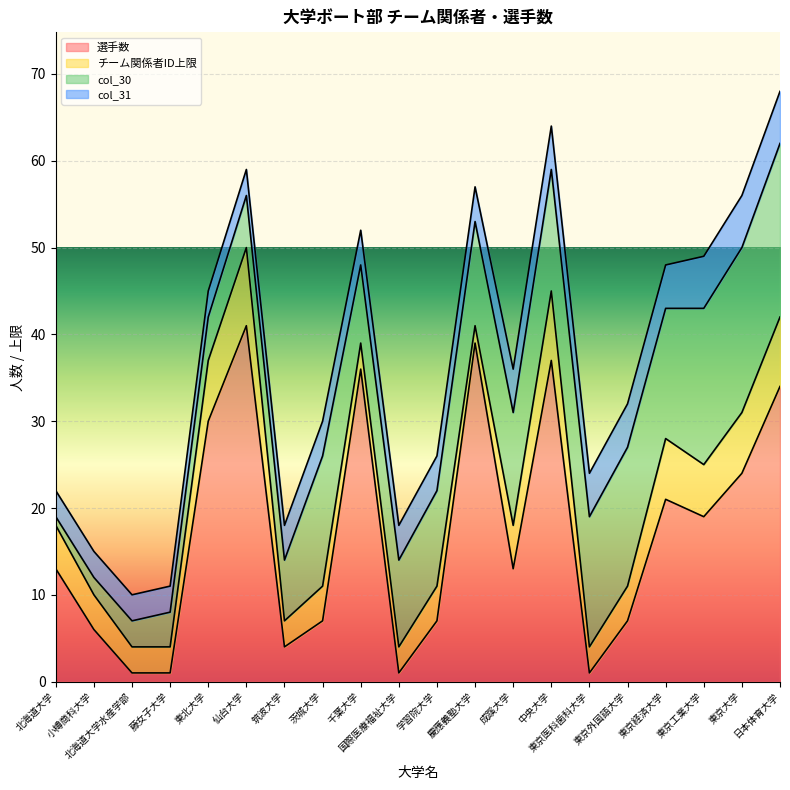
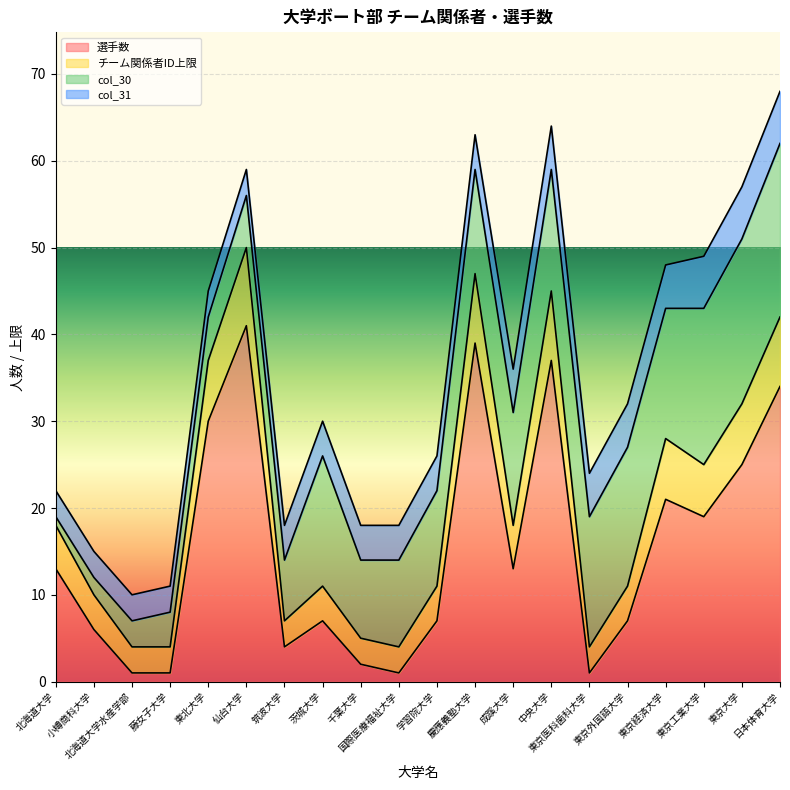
  {
    "選手数": {
      "北海道大学": 13,
      "小樽商科大学": 6,
      "北海道大学水産学部": 1,
      "藤女子大学": 1,
      "東北大学": 30,
      "仙台大学": 41,
      "筑波大学": 4,
      "茨城大学": 7,
-     "千葉大学": 36,
+     "千葉大学": 2,
      "国際医療福祉大学": 1,
      "学習院大学": 7,
      "慶應義塾大学": 39,
      "成蹊大学": 13,
      "中央大学": 37,
      "東京医科歯科大学": 1,
      "東京外国語大学": 7,
      "東京経済大学": 21,
      "東京工業大学": 19,
-     "東京大学": 24,
+     "東京大学": 25,
      "日本体育大学": 34
    },
    "チーム関係者ID上限": {
      "北海道大学": 5,
      "小樽商科大学": 4,
      "北海道大学水産学部": 3,
      "藤女子大学": 3,
      "東北大学": 7,
      "仙台大学": 9,
      "筑波大学": 3,
      "茨城大学": 4,
      "千葉大学": 3,
      "国際医療福祉大学": 3,
      "学習院大学": 4,
-     "慶應義塾大学": 2,
+     "慶應義塾大学": 8,
      "成蹊大学": 5,
      "中央大学": 8,
      "東京医科歯科大学": 3,
      "東京外国語大学": 4,
      "東京経済大学": 7,
      "東京工業大学": 6,
      "東京大学": 7,
      "日本体育大学": 8
    },
    "col_30": {
      "北海道大学": 1,
      "小樽商科大学": 2,
      "北海道大学水産学部": 3,
      "藤女子大学": 4,
      "東北大学": 5,
      "仙台大学": 6,
      "筑波大学": 7,
      "茨城大学": 15,
      "千葉大学": 9,
      "国際医療福祉大学": 10,
      "学習院大学": 11,
      "慶應義塾大学": 12,
      "成蹊大学": 13,
      "中央大学": 14,
      "東京医科歯科大学": 15,
      "東京外国語大学": 16,
      "東京経済大学": 15,
      "東京工業大学": 18,
      "東京大学": 19,
      "日本体育大学": 20
    },
    "col_31": {
      "北海道大学": 3,
      "小樽商科大学": 3,
      "北海道大学水産学部": 3,
      "藤女子大学": 3,
      "東北大学": 3,
      "仙台大学": 3,
      "筑波大学": 4,
      "茨城大学": 4,
      "千葉大学": 4,
      "国際医療福祉大学": 4,
      "学習院大学": 4,
      "慶應義塾大学": 4,
      "成蹊大学": 5,
      "中央大学": 5,
      "東京医科歯科大学": 5,
      "東京外国語大学": 5,
      "東京経済大学": 5,
      "東京工業大学": 6,
      "東京大学": 6,
      "日本体育大学": 6
    }
  }
